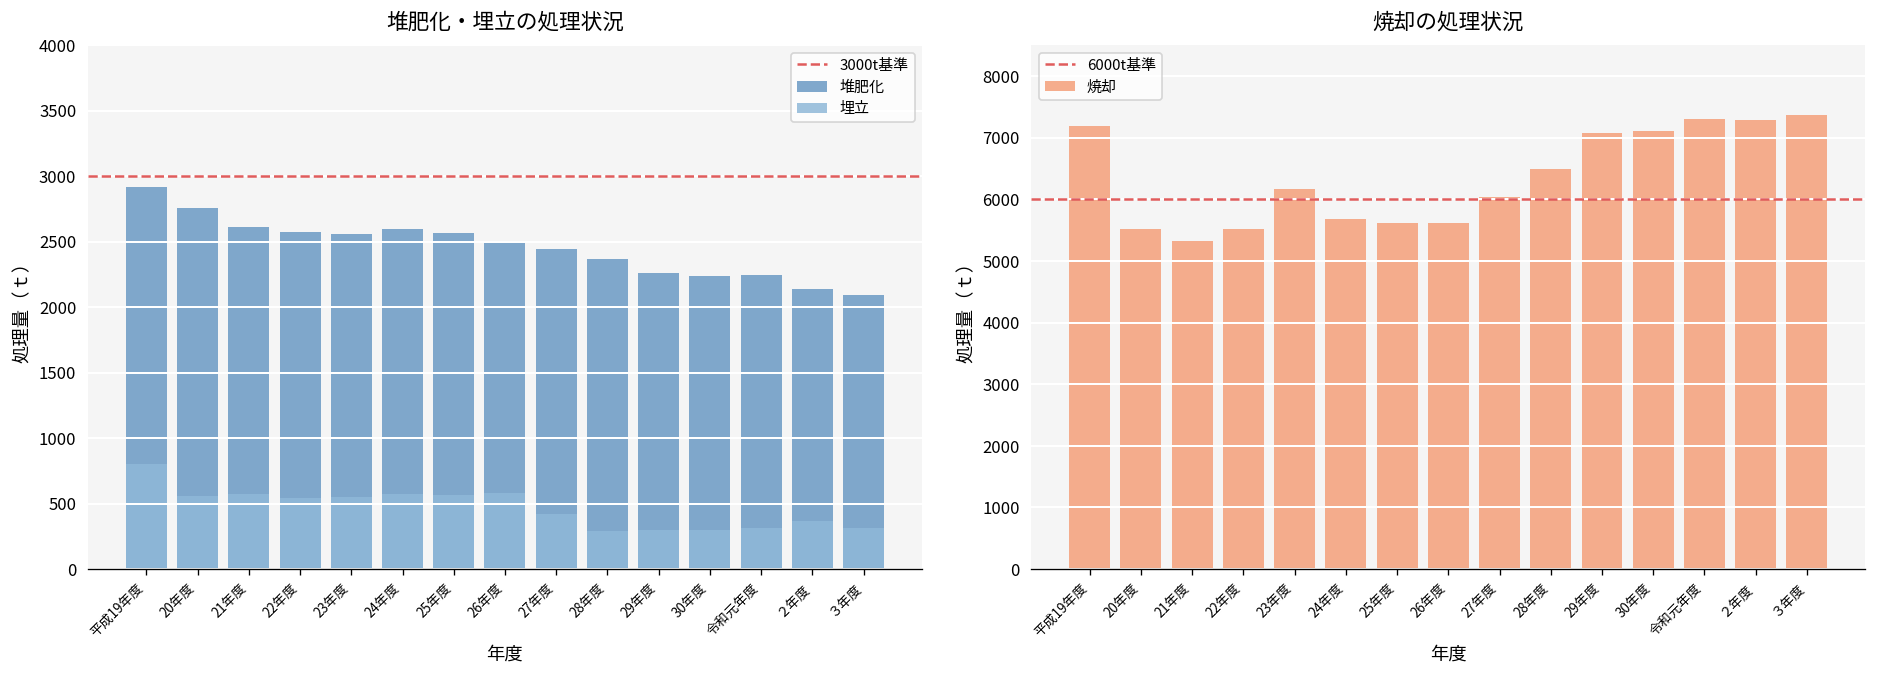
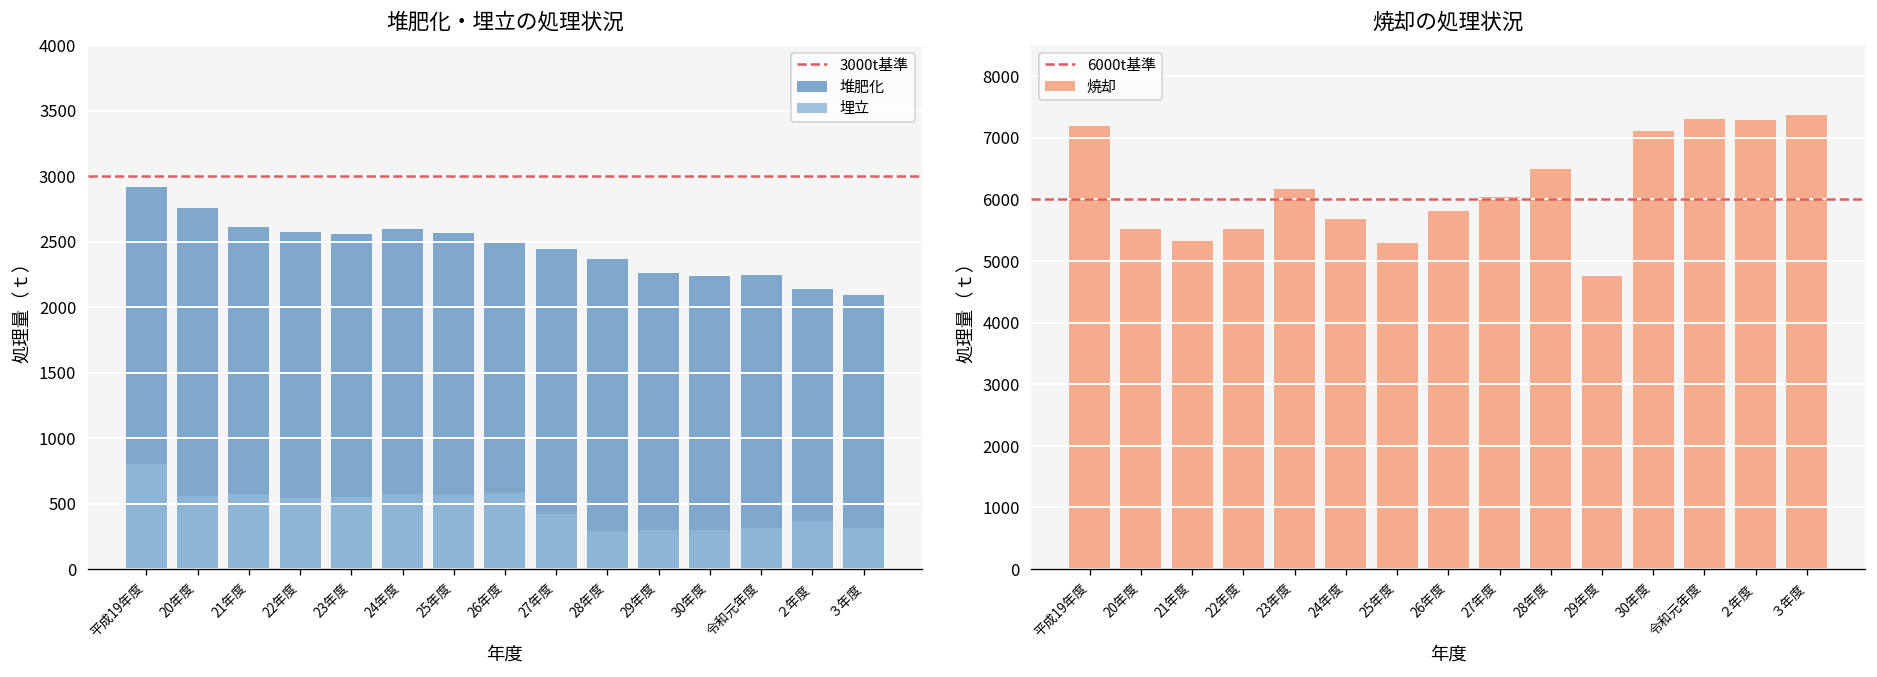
  {
    "焼却の処理状況": {
      "平成19年度": 7200,
      "20年度": 5500,
      "21年度": 5300,
      "22年度": 5500,
      "23年度": 6200,
      "24年度": 5700,
-     "25年度": 5600,
-     "26年度": 5600,
+     "25年度": 5300,
+     "26年度": 5800,
      "27年度": 6000,
      "28年度": 6500,
-     "29年度": 7100,
+     "29年度": 4800,
      "30年度": 7100,
      "令和元年度": 7300,
      "２年度": 7300,
      "３年度": 7400
    }
  }
